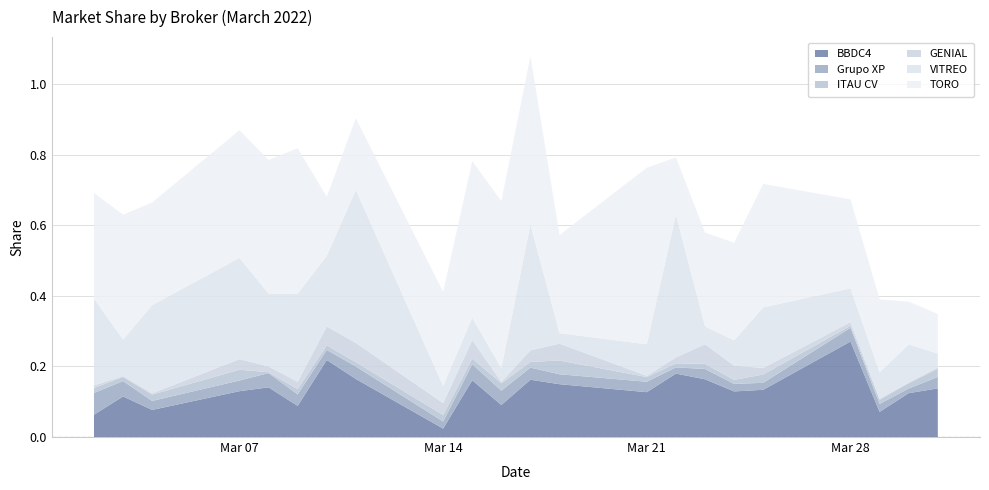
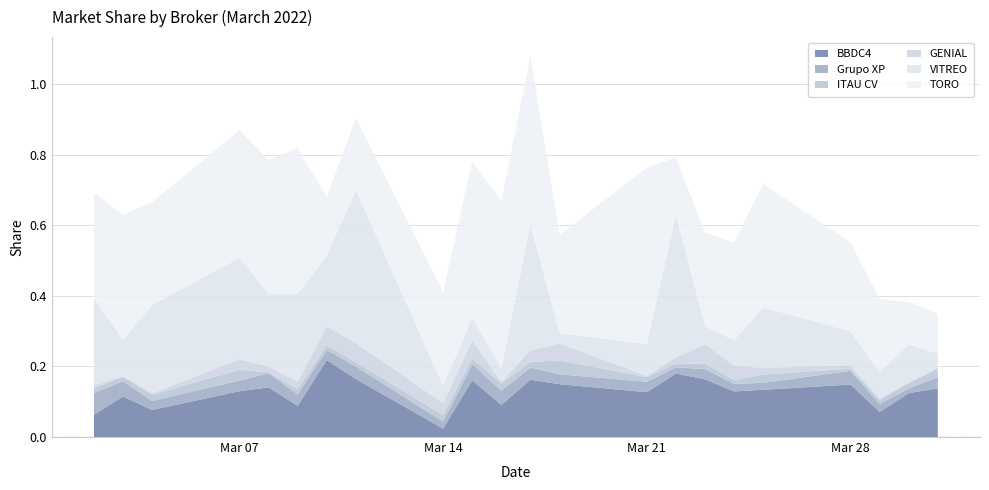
  {
    "BBDC4": {
      "Mar 07": 0.13,
      "Mar 14": 0.02,
      "Mar 21": 0.13,
-     "Mar 28": 0.27
+     "Mar 28": 0.15
    }
  }
